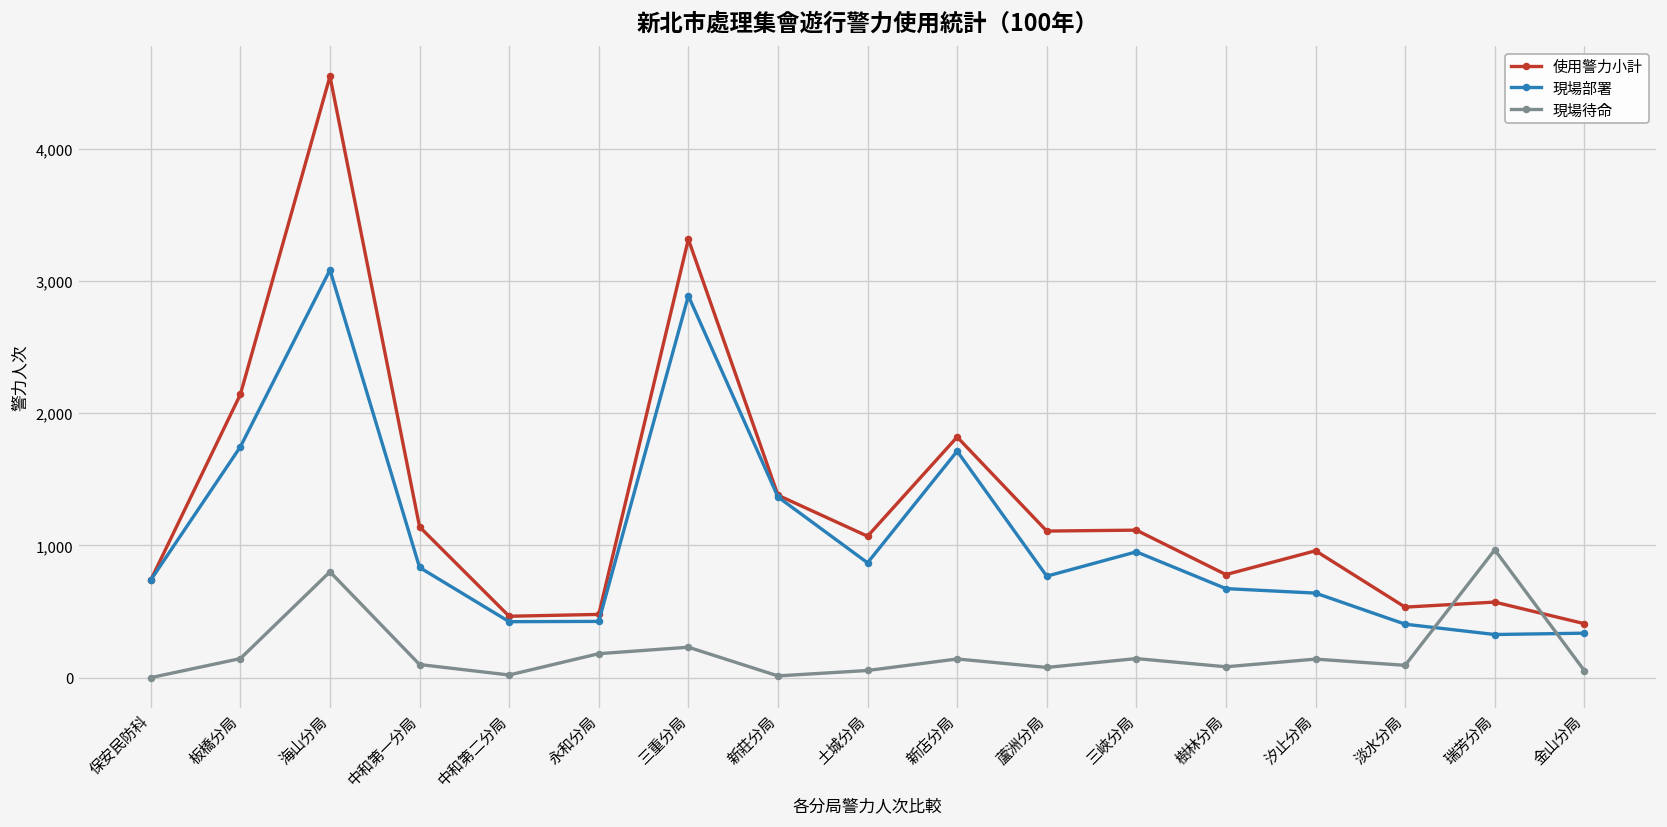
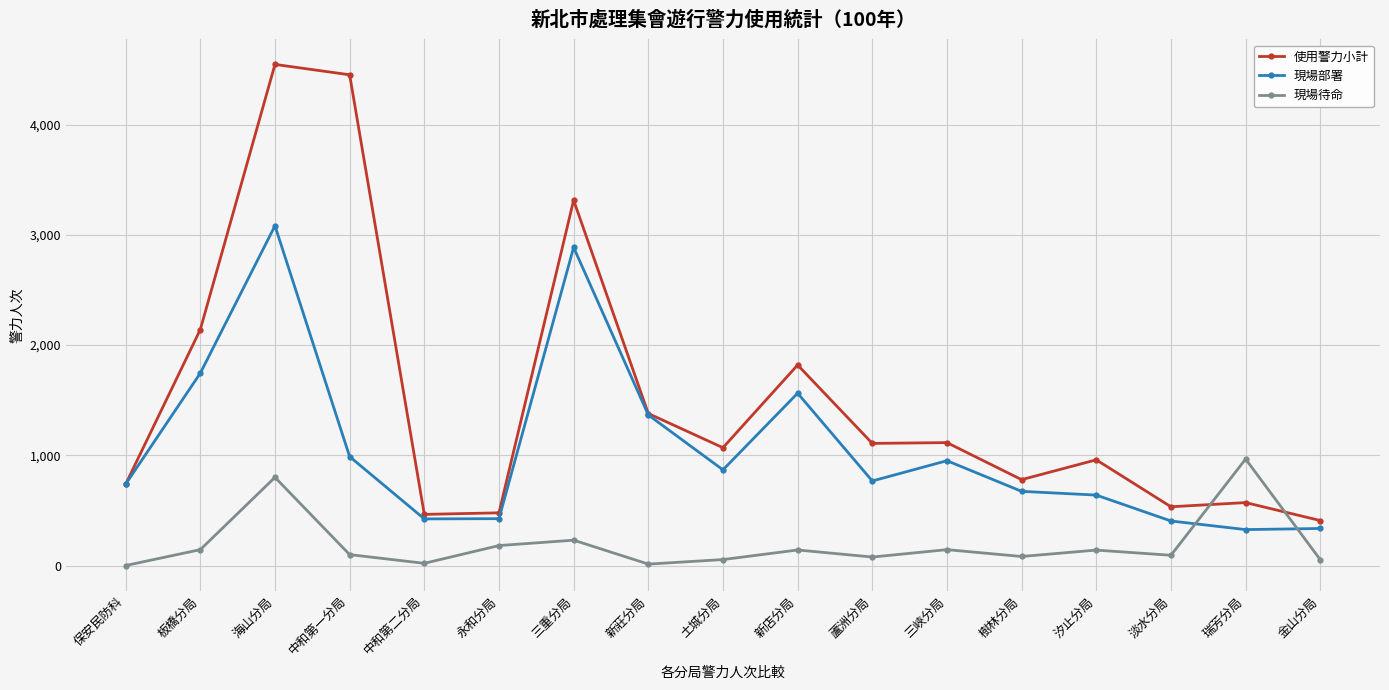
  {
    "使用警力小計": {
      "板橋分局": "2,140",
      "海山分局": "4,550",
-     "中和第一分局": "1,140",
+     "中和第一分局": "4,450",
      "中和第二分局": "460",
      "永和分局": "480",
      "三重分局": "3,310",
      "土城分局": "1,070",
      "新店分局": "1,820",
      "蘆洲分局": "1,110",
      "三峽分局": "1,120",
      "樹林分局": "780",
      "汐止分局": "960",
      "淡水分局": "530",
      "瑞芳分局": "570",
      "金山分局": "410"
    },
    "現場部署": {
      "板橋分局": "1,750",
      "海山分局": "3,080",
-     "中和第一分局": "830",
+     "中和第一分局": "990",
      "中和第二分局": "420",
      "永和分局": "430",
      "三重分局": "2,890",
      "土城分局": "870",
-     "新店分局": "1,710",
+     "新店分局": "1,560",
      "蘆洲分局": "770",
      "三峽分局": "950",
      "樹林分局": "670",
      "汐止分局": "640",
      "淡水分局": "400",
      "瑞芳分局": "330",
      "金山分局": "340"
    },
    "現場待命": {
      "保安民防科": "0",
      "板橋分局": "140",
      "海山分局": "800",
      "中和第一分局": "100",
      "中和第二分局": "20",
      "永和分局": "180",
      "三重分局": "230",
      "新莊分局": "10",
      "土城分局": "50",
      "新店分局": "140",
      "蘆洲分局": "80",
      "三峽分局": "140",
      "樹林分局": "80",
      "汐止分局": "140",
      "淡水分局": "90",
      "瑞芳分局": "970",
      "金山分局": "50"
    }
  }
